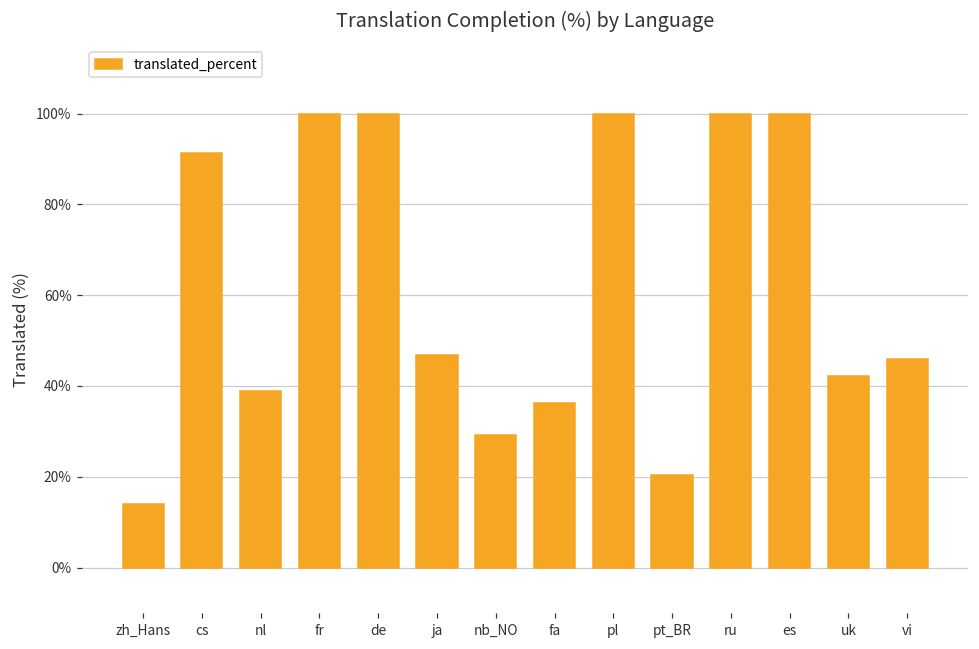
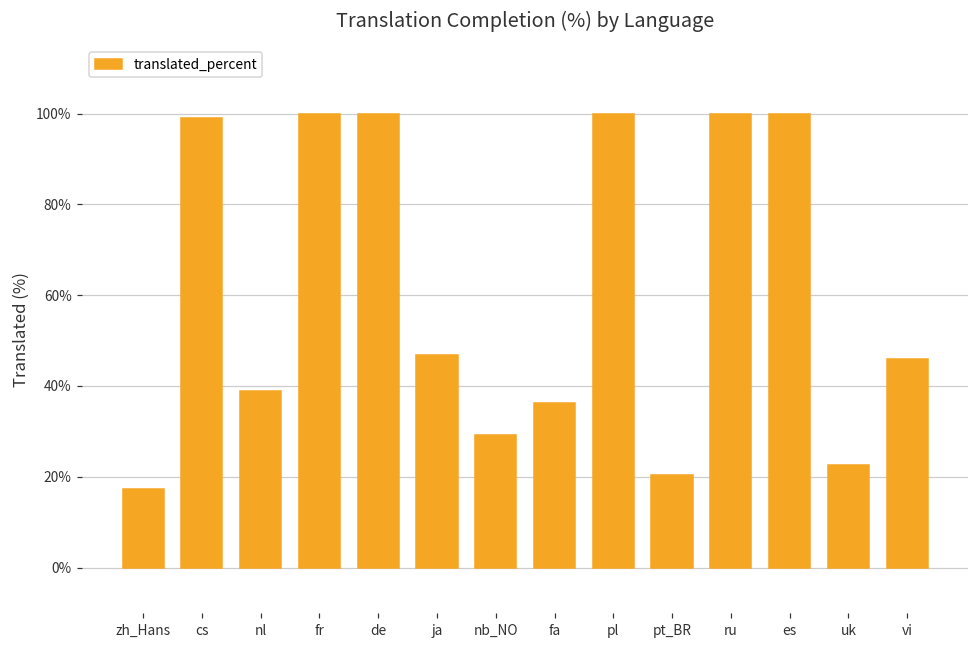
  {
-   "zh_Hans": "14%",
-   "cs": "91%",
+   "zh_Hans": "17%",
+   "cs": "99%",
    "nl": "39%",
    "fr": "100%",
    "de": "100%",
    "ja": "47%",
    "nb_NO": "29%",
    "fa": "36%",
    "pl": "100%",
    "pt_BR": "20%",
    "ru": "100%",
    "es": "100%",
-   "uk": "42%",
+   "uk": "23%",
    "vi": "46%"
  }
